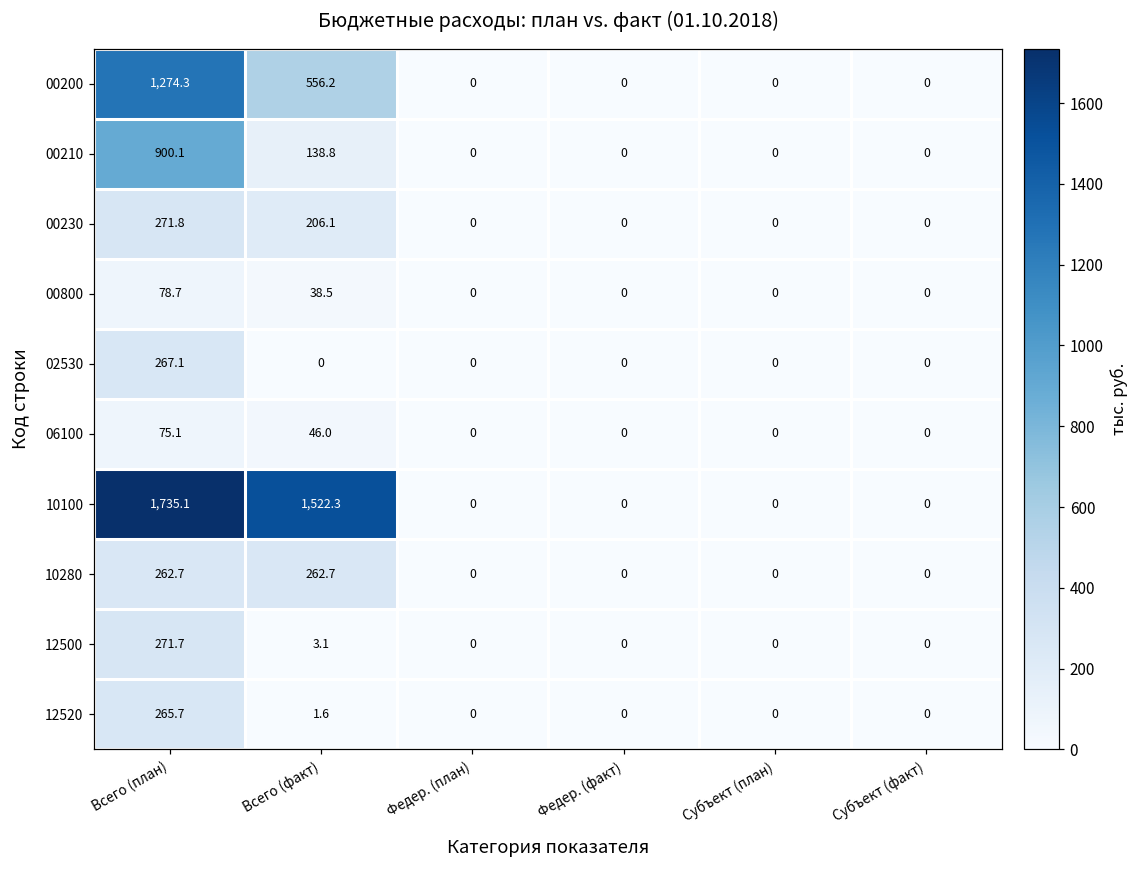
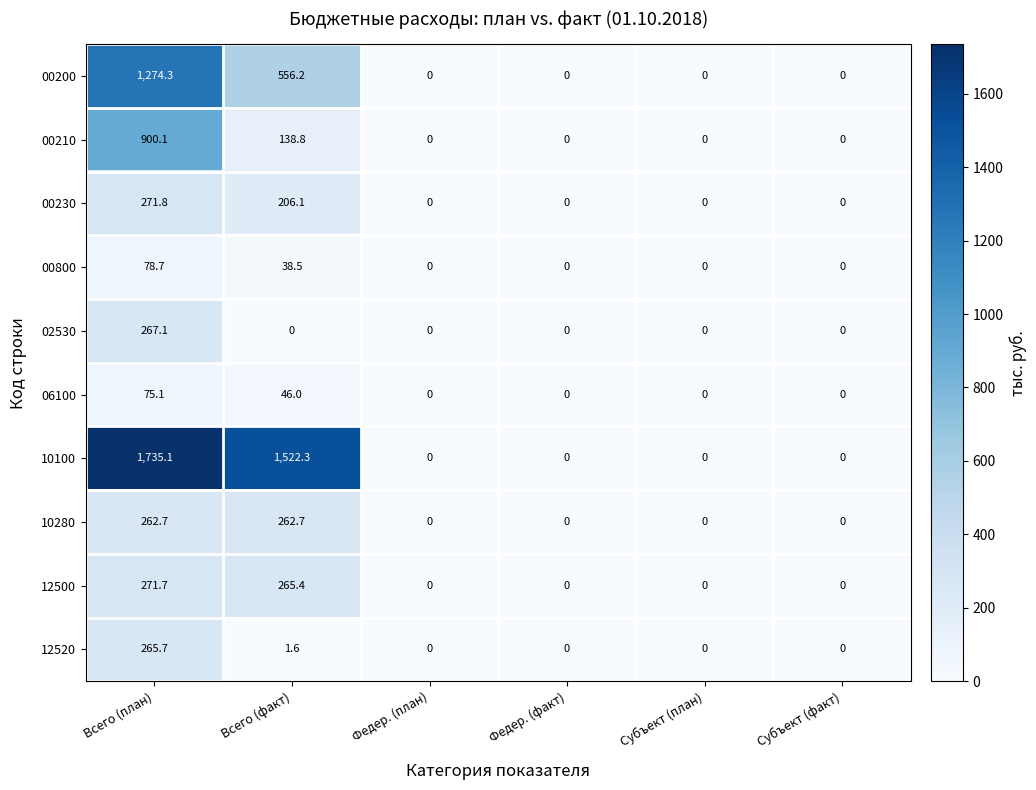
  {
    "00200": {
      "Всего (план)": "1,274.3",
      "Всего (факт)": "556.2",
      "Федер. (план)": "0",
      "Федер. (факт)": "0",
      "Субъект (план)": "0",
      "Субъект (факт)": "0"
    },
    "00210": {
      "Всего (план)": "900.1",
      "Всего (факт)": "138.8",
      "Федер. (план)": "0",
      "Федер. (факт)": "0",
      "Субъект (план)": "0",
      "Субъект (факт)": "0"
    },
    "00230": {
      "Всего (план)": "271.8",
      "Всего (факт)": "206.1",
      "Федер. (план)": "0",
      "Федер. (факт)": "0",
      "Субъект (план)": "0",
      "Субъект (факт)": "0"
    },
    "00800": {
      "Всего (план)": "78.7",
      "Всего (факт)": "38.5",
      "Федер. (план)": "0",
      "Федер. (факт)": "0",
      "Субъект (план)": "0",
      "Субъект (факт)": "0"
    },
    "02530": {
      "Всего (план)": "267.1",
      "Всего (факт)": "0",
      "Федер. (план)": "0",
      "Федер. (факт)": "0",
      "Субъект (план)": "0",
      "Субъект (факт)": "0"
    },
    "06100": {
      "Всего (план)": "75.1",
      "Всего (факт)": "46.0",
      "Федер. (план)": "0",
      "Федер. (факт)": "0",
      "Субъект (план)": "0",
      "Субъект (факт)": "0"
    },
    "10100": {
      "Всего (план)": "1,735.1",
      "Всего (факт)": "1,522.3",
      "Федер. (план)": "0",
      "Федер. (факт)": "0",
      "Субъект (план)": "0",
      "Субъект (факт)": "0"
    },
    "10280": {
      "Всего (план)": "262.7",
      "Всего (факт)": "262.7",
      "Федер. (план)": "0",
      "Федер. (факт)": "0",
      "Субъект (план)": "0",
      "Субъект (факт)": "0"
    },
    "12500": {
      "Всего (план)": "271.7",
-     "Всего (факт)": "3.1",
+     "Всего (факт)": "265.4",
      "Федер. (план)": "0",
      "Федер. (факт)": "0",
      "Субъект (план)": "0",
      "Субъект (факт)": "0"
    },
    "12520": {
      "Всего (план)": "265.7",
      "Всего (факт)": "1.6",
      "Федер. (план)": "0",
      "Федер. (факт)": "0",
      "Субъект (план)": "0",
      "Субъект (факт)": "0"
    }
  }
